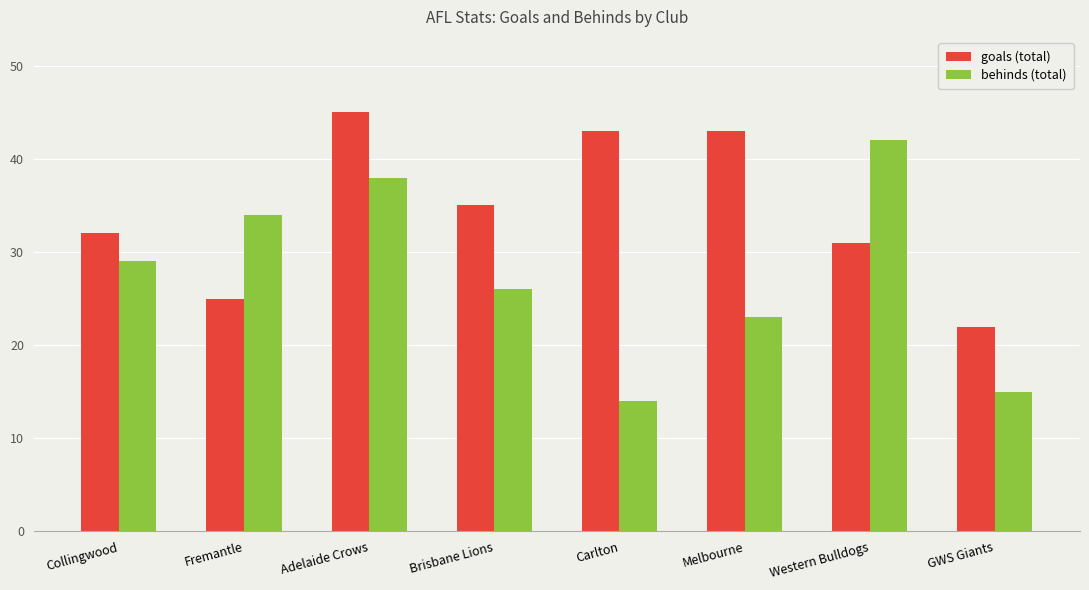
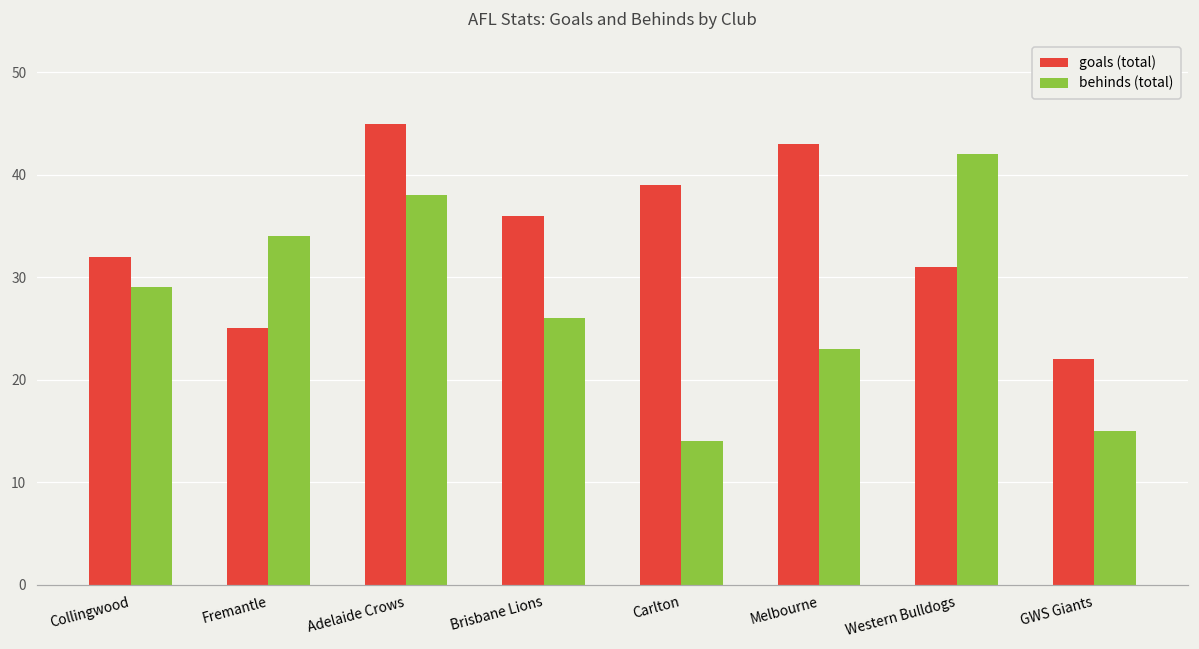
  {
    "goals (total)": {
      "Collingwood": 32,
      "Fremantle": 25,
      "Adelaide Crows": 45,
-     "Brisbane Lions": 35,
-     "Carlton": 43,
+     "Brisbane Lions": 36,
+     "Carlton": 39,
      "Melbourne": 43,
      "Western Bulldogs": 31,
      "GWS Giants": 22
    },
    "behinds (total)": {
      "Collingwood": 29,
      "Fremantle": 34,
      "Adelaide Crows": 38,
      "Brisbane Lions": 26,
      "Carlton": 14,
      "Melbourne": 23,
      "Western Bulldogs": 42,
      "GWS Giants": 15
    }
  }
